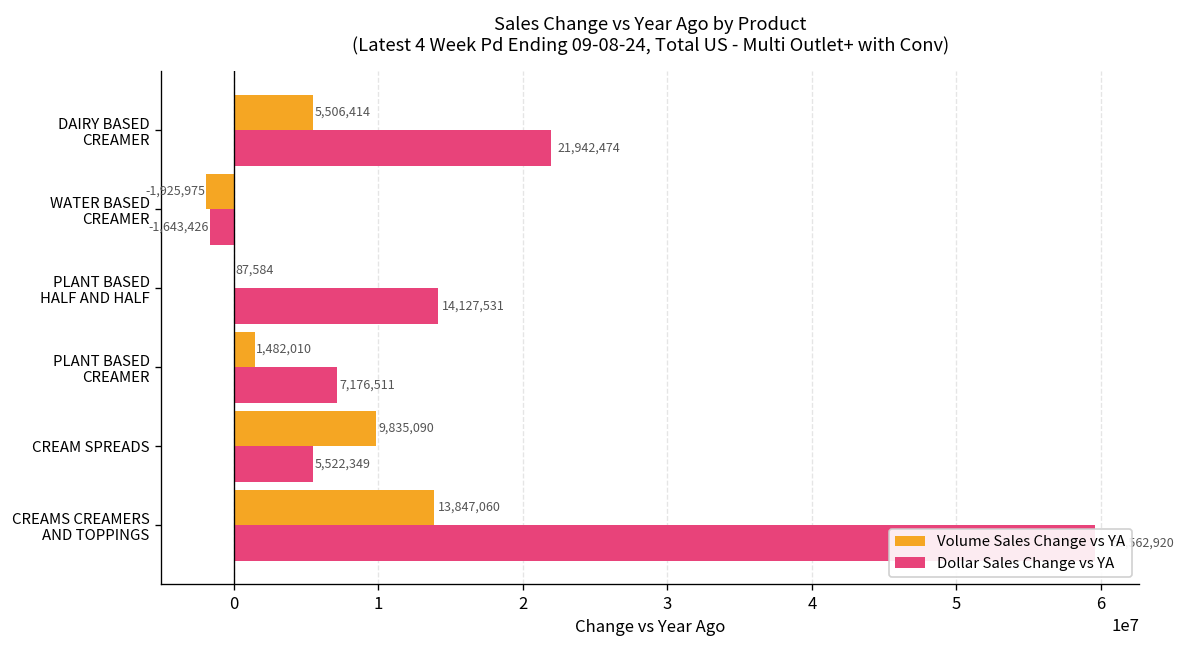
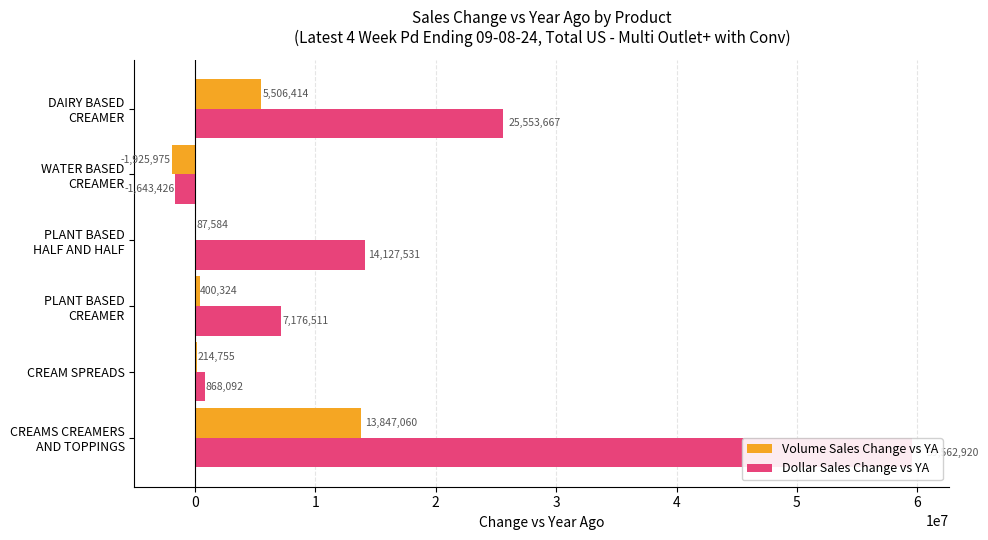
  {
    "Volume Sales Change vs YA": {
      "DAIRY BASED CREAMER": "5,506,414",
      "WATER BASED CREAMER": "-1,925,975",
      "PLANT BASED HALF AND HALF": "87,584",
-     "PLANT BASED CREAMER": "1,482,010",
-     "CREAM SPREADS": "9,835,090",
+     "PLANT BASED CREAMER": "400,324",
+     "CREAM SPREADS": "214,755",
      "CREAMS CREAMERS AND TOPPINGS": "13,847,060"
    },
    "Dollar Sales Change vs YA": {
-     "DAIRY BASED CREAMER": "21,942,474",
+     "DAIRY BASED CREAMER": "25,553,667",
      "WATER BASED CREAMER": "-1,643,426",
      "PLANT BASED HALF AND HALF": "14,127,531",
      "PLANT BASED CREAMER": "7,176,511",
-     "CREAM SPREADS": "5,522,349"
+     "CREAM SPREADS": "868,092"
    }
  }
